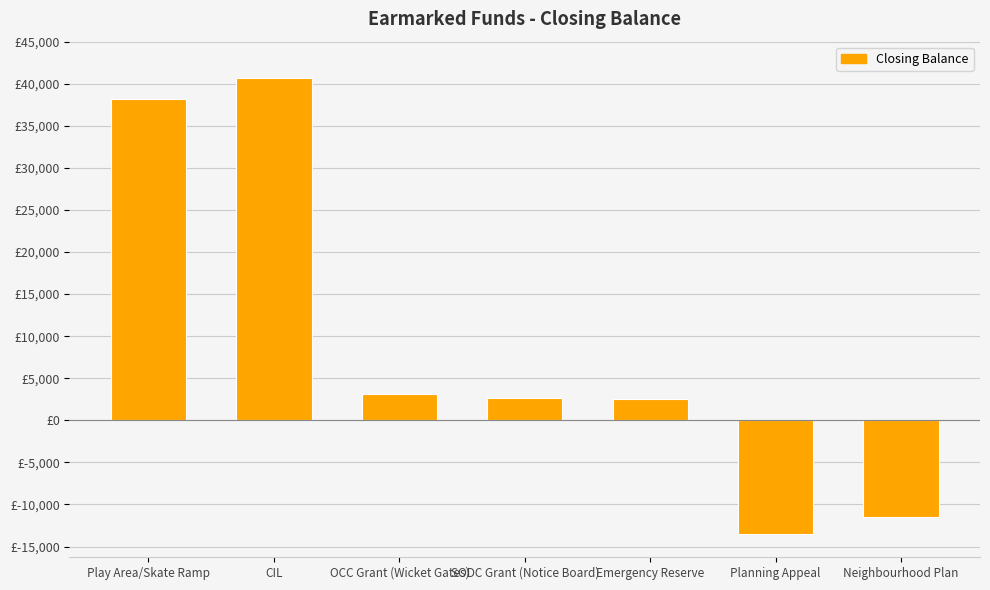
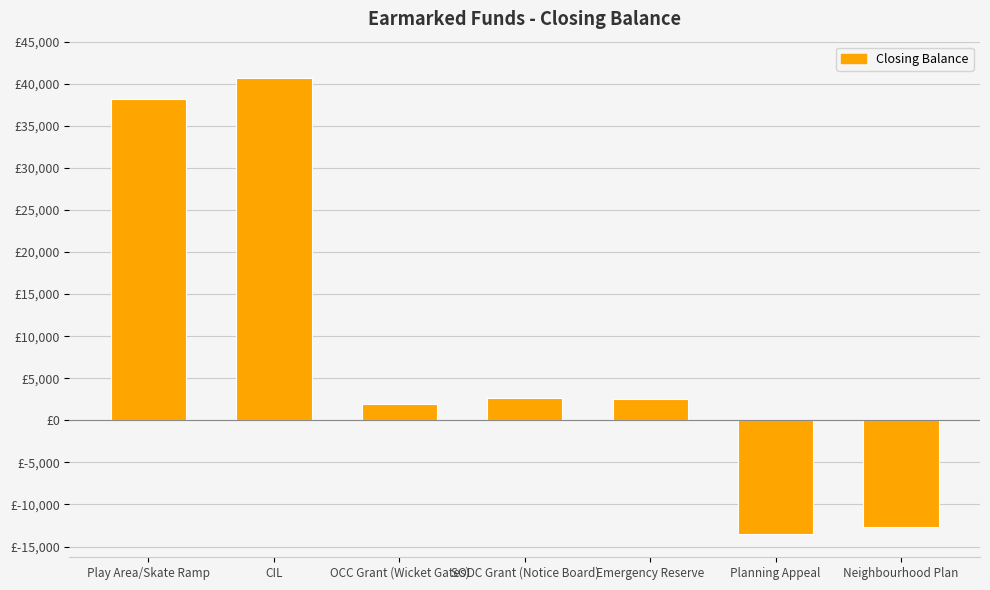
  {
    "Play Area/Skate Ramp": "£38,000",
    "CIL": "£41,000",
-   "OCC Grant (Wicket Gates)": "£3,000",
+   "OCC Grant (Wicket Gates)": "£2,000",
    "SODC Grant (Notice Board)": "£3,000",
    "Emergency Reserve": "£3,000",
    "Planning Appeal": "£-14,000",
-   "Neighbourhood Plan": "£-12,000"
+   "Neighbourhood Plan": "£-13,000"
  }
